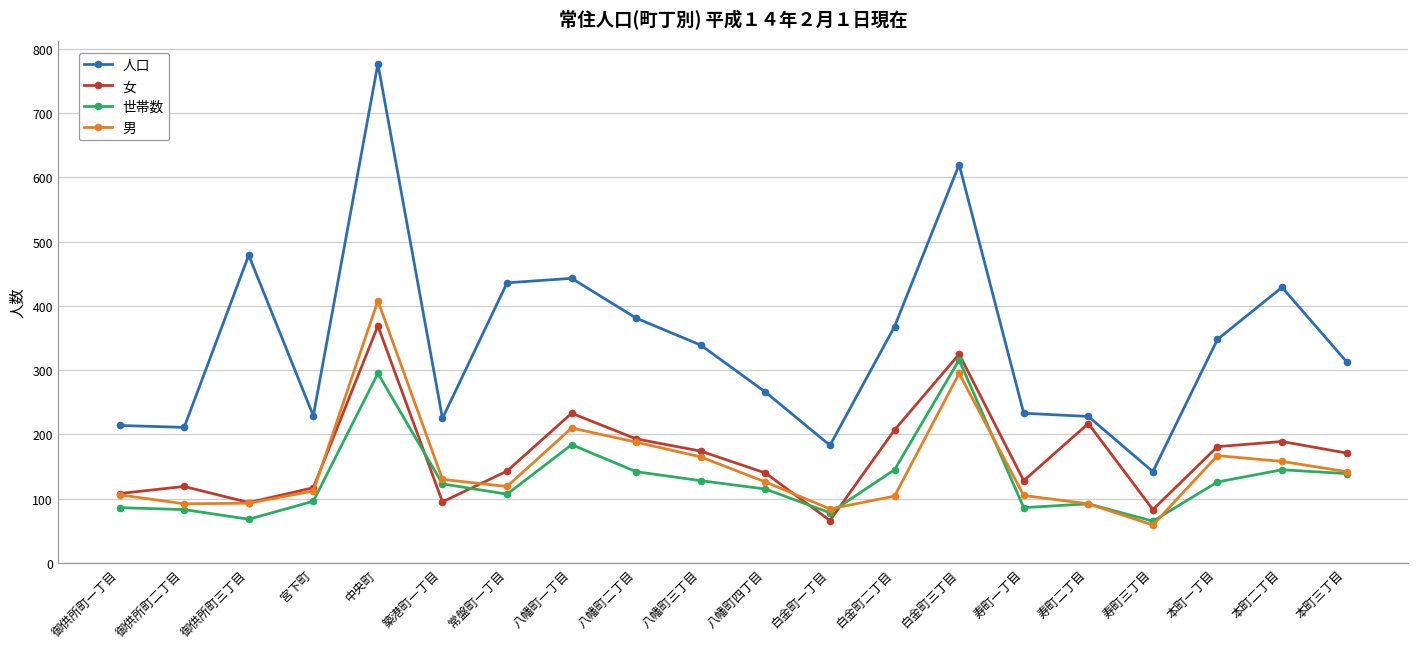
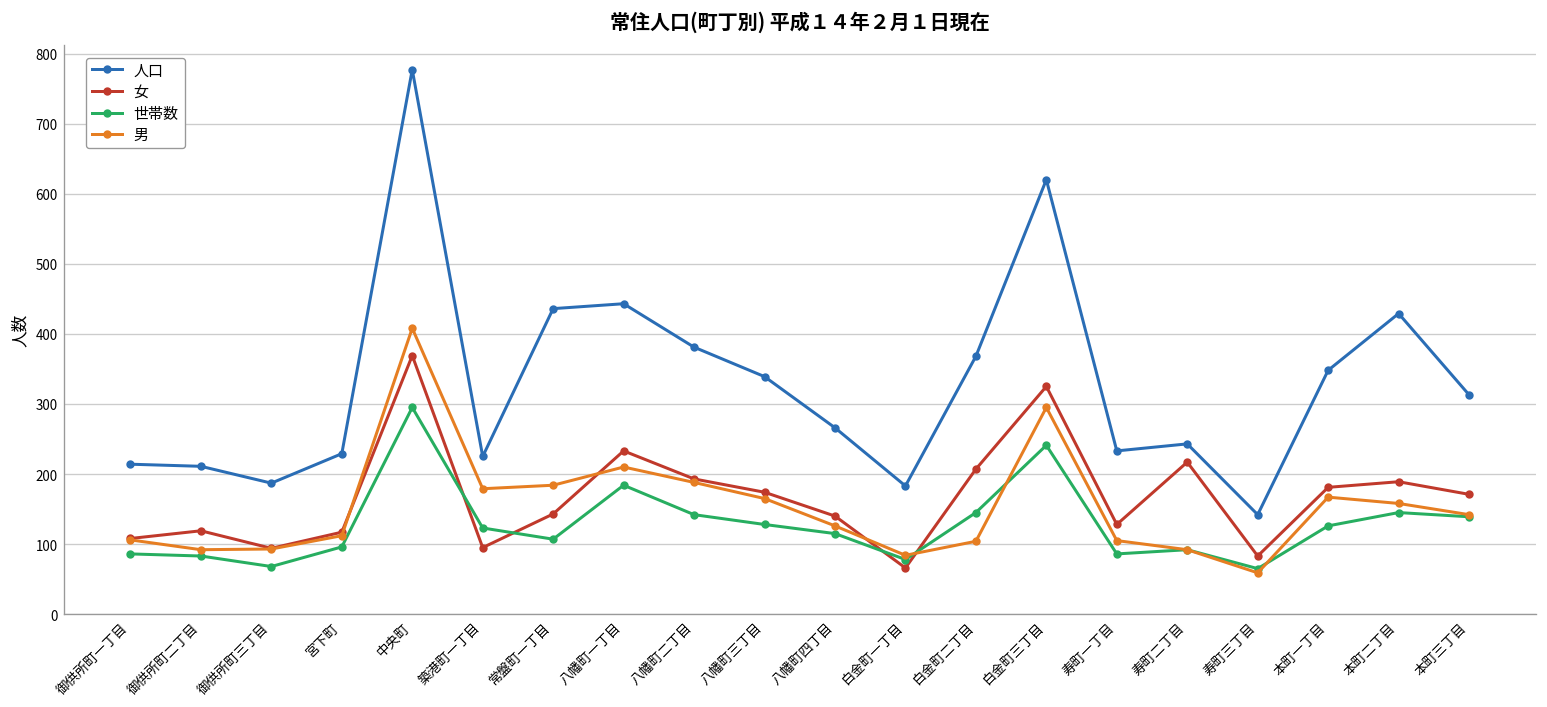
  {
    "人口": {
      "御供所町一丁目": 210,
      "御供所町二丁目": 210,
-     "御供所町三丁目": 480,
+     "御供所町三丁目": 190,
      "宮下町": 230,
      "中央町": 780,
      "築港町一丁目": 230,
      "常盤町一丁目": 440,
      "八幡町一丁目": 440,
      "八幡町二丁目": 380,
      "八幡町三丁目": 340,
      "八幡町四丁目": 270,
      "白金町一丁目": 180,
      "白金町二丁目": 370,
      "白金町三丁目": 620,
      "寿町一丁目": 230,
-     "寿町二丁目": 230,
+     "寿町二丁目": 240,
      "寿町三丁目": 140,
      "本町一丁目": 350,
      "本町二丁目": 430,
      "本町三丁目": 310
    },
    "女": {
      "御供所町二丁目": 120,
      "宮下町": 120,
      "中央町": 370,
      "築港町一丁目": 100,
      "常盤町一丁目": 140,
      "八幡町一丁目": 230,
      "八幡町二丁目": 190,
      "八幡町三丁目": 170,
      "八幡町四丁目": 140,
      "白金町一丁目": 70,
      "白金町二丁目": 210,
      "白金町三丁目": 330,
      "寿町一丁目": 130,
      "寿町二丁目": 220,
      "寿町三丁目": 80,
      "本町一丁目": 180,
      "本町二丁目": 190,
      "本町三丁目": 170
    },
    "世帯数": {
      "御供所町一丁目": 90,
      "御供所町二丁目": 80,
      "御供所町三丁目": 70,
      "宮下町": 100,
      "中央町": 300,
      "築港町一丁目": 120,
      "常盤町一丁目": 110,
      "八幡町一丁目": 180,
      "八幡町二丁目": 140,
      "八幡町三丁目": 130,
      "八幡町四丁目": 120,
      "白金町一丁目": 80,
      "白金町二丁目": 150,
-     "白金町三丁目": 320,
+     "白金町三丁目": 240,
      "寿町一丁目": 90,
      "寿町三丁目": 70,
      "本町一丁目": 130,
      "本町二丁目": 150
    },
    "男": {
      "御供所町二丁目": 90,
      "宮下町": 110,
      "中央町": 410,
-     "築港町一丁目": 130,
-     "常盤町一丁目": 120,
+     "築港町一丁目": 180,
+     "常盤町一丁目": 180,
      "八幡町一丁目": 210,
      "八幡町二丁目": 190,
      "八幡町三丁目": 170,
      "八幡町四丁目": 130,
      "白金町一丁目": 80,
      "白金町二丁目": 100,
      "白金町三丁目": 300,
      "寿町一丁目": 110,
      "寿町三丁目": 60,
      "本町一丁目": 170,
      "本町二丁目": 160
    }
  }
